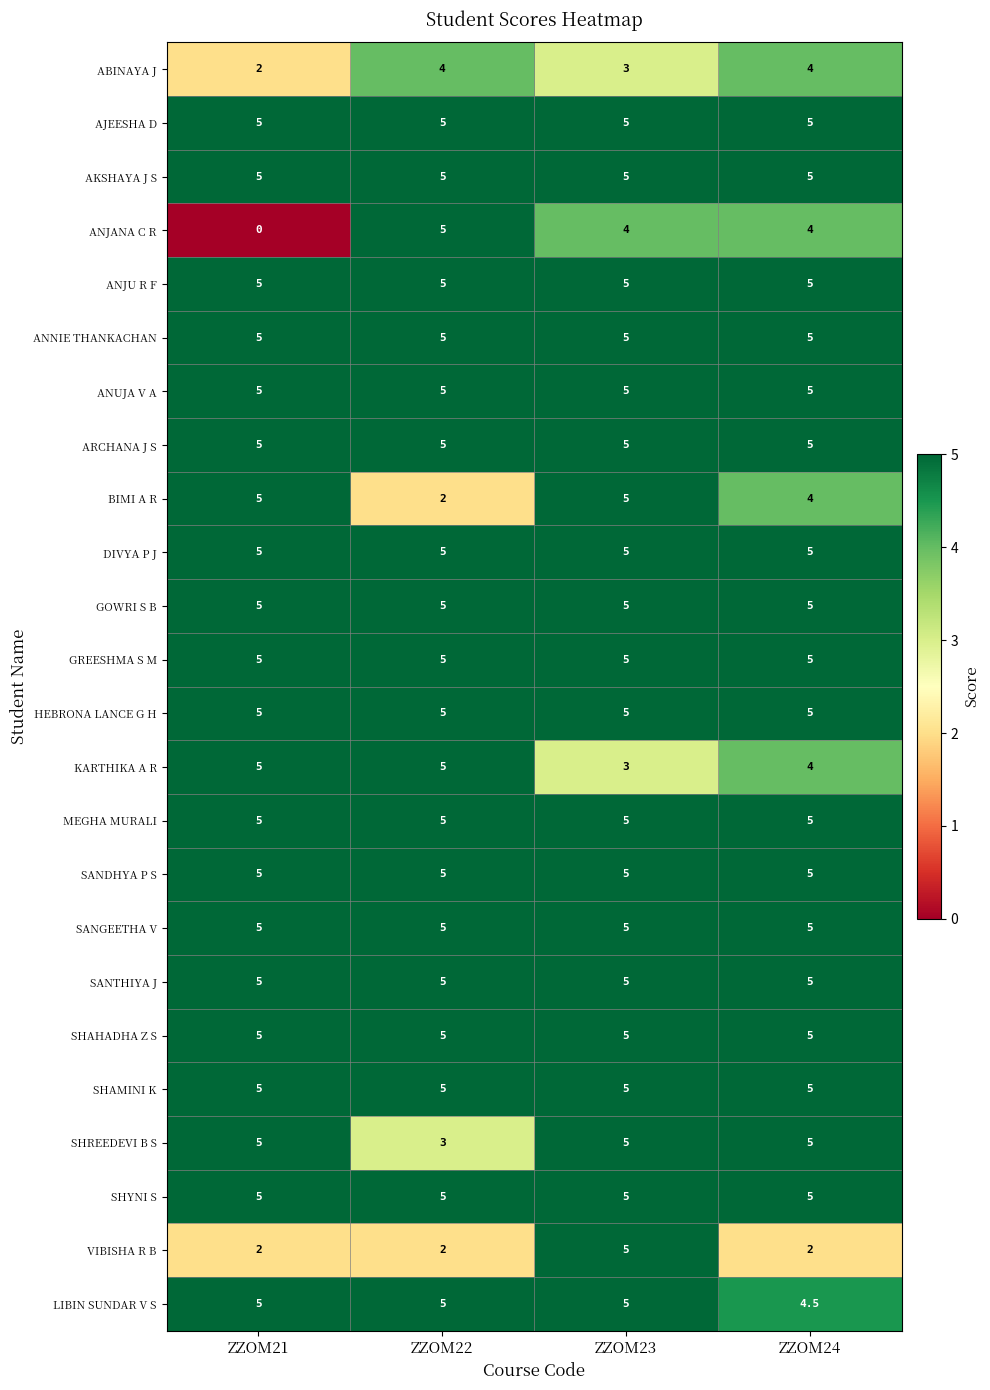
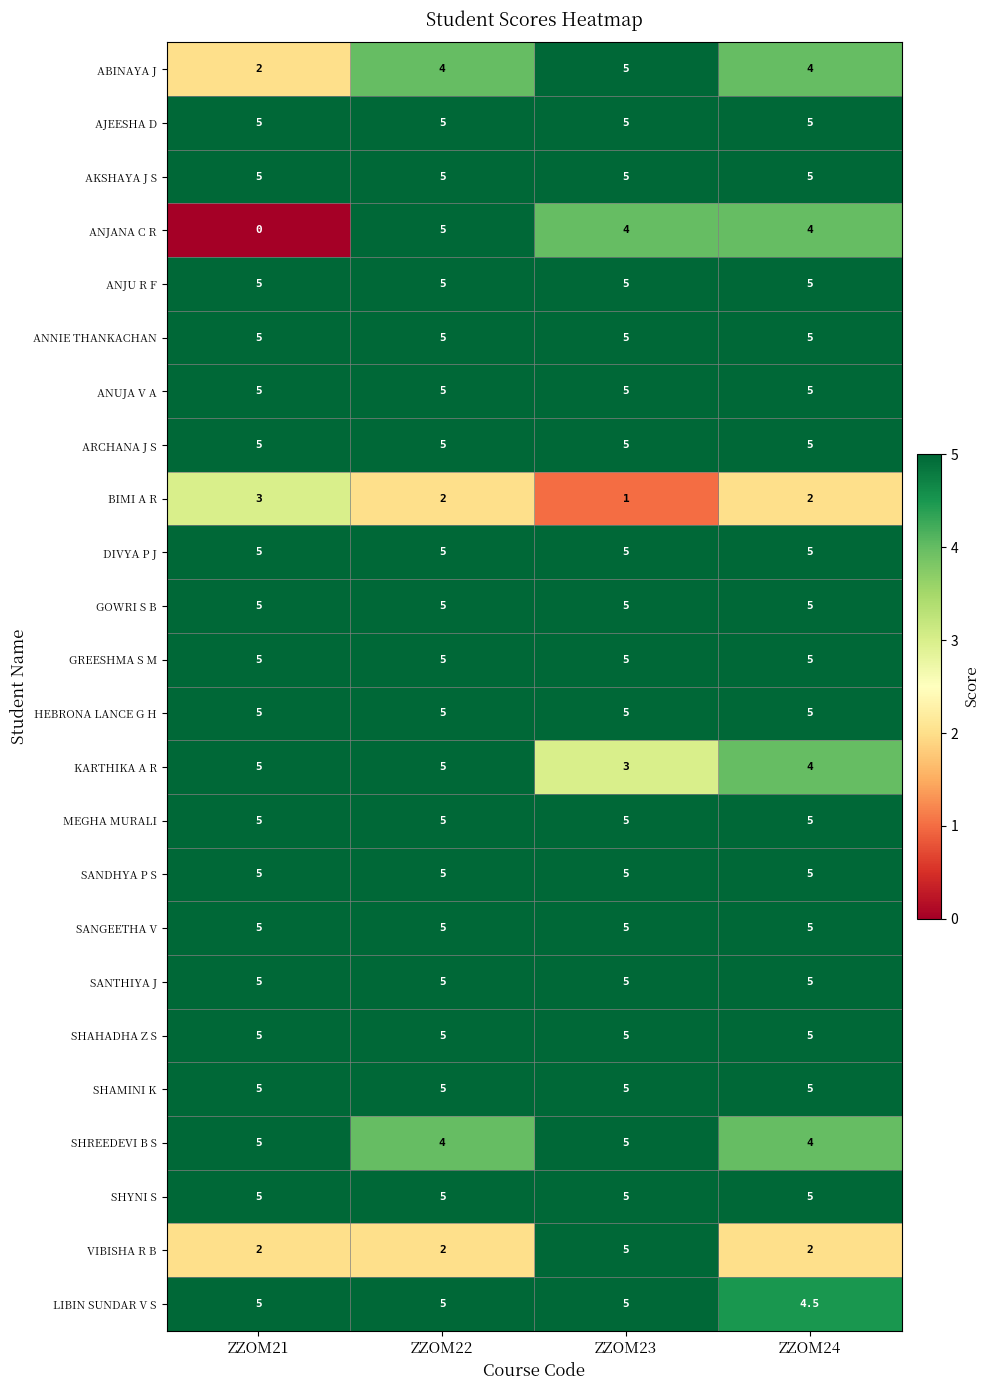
  {
    "ABINAYA J": {
      "ZZOM21": 2,
      "ZZOM22": 4,
-     "ZZOM23": 3,
+     "ZZOM23": 5,
      "ZZOM24": 4
    },
    "AJEESHA D": {
      "ZZOM21": 5,
      "ZZOM22": 5,
      "ZZOM23": 5,
      "ZZOM24": 5
    },
    "AKSHAYA J S": {
      "ZZOM21": 5,
      "ZZOM22": 5,
      "ZZOM23": 5,
      "ZZOM24": 5
    },
    "ANJANA C R": {
      "ZZOM21": 0,
      "ZZOM22": 5,
      "ZZOM23": 4,
      "ZZOM24": 4
    },
    "ANJU R F": {
      "ZZOM21": 5,
      "ZZOM22": 5,
      "ZZOM23": 5,
      "ZZOM24": 5
    },
    "ANNIE THANKACHAN": {
      "ZZOM21": 5,
      "ZZOM22": 5,
      "ZZOM23": 5,
      "ZZOM24": 5
    },
    "ANUJA V A": {
      "ZZOM21": 5,
      "ZZOM22": 5,
      "ZZOM23": 5,
      "ZZOM24": 5
    },
    "ARCHANA J S": {
      "ZZOM21": 5,
      "ZZOM22": 5,
      "ZZOM23": 5,
      "ZZOM24": 5
    },
    "BIMI A R": {
-     "ZZOM21": 5,
+     "ZZOM21": 3,
      "ZZOM22": 2,
-     "ZZOM23": 5,
-     "ZZOM24": 4
+     "ZZOM23": 1,
+     "ZZOM24": 2
    },
    "DIVYA P J": {
      "ZZOM21": 5,
      "ZZOM22": 5,
      "ZZOM23": 5,
      "ZZOM24": 5
    },
    "GOWRI S B": {
      "ZZOM21": 5,
      "ZZOM22": 5,
      "ZZOM23": 5,
      "ZZOM24": 5
    },
    "GREESHMA S M": {
      "ZZOM21": 5,
      "ZZOM22": 5,
      "ZZOM23": 5,
      "ZZOM24": 5
    },
    "HEBRONA LANCE G H": {
      "ZZOM21": 5,
      "ZZOM22": 5,
      "ZZOM23": 5,
      "ZZOM24": 5
    },
    "KARTHIKA A R": {
      "ZZOM21": 5,
      "ZZOM22": 5,
      "ZZOM23": 3,
      "ZZOM24": 4
    },
    "MEGHA MURALI": {
      "ZZOM21": 5,
      "ZZOM22": 5,
      "ZZOM23": 5,
      "ZZOM24": 5
    },
    "SANDHYA P S": {
      "ZZOM21": 5,
      "ZZOM22": 5,
      "ZZOM23": 5,
      "ZZOM24": 5
    },
    "SANGEETHA V": {
      "ZZOM21": 5,
      "ZZOM22": 5,
      "ZZOM23": 5,
      "ZZOM24": 5
    },
    "SANTHIYA J": {
      "ZZOM21": 5,
      "ZZOM22": 5,
      "ZZOM23": 5,
      "ZZOM24": 5
    },
    "SHAHADHA Z S": {
      "ZZOM21": 5,
      "ZZOM22": 5,
      "ZZOM23": 5,
      "ZZOM24": 5
    },
    "SHAMINI K": {
      "ZZOM21": 5,
      "ZZOM22": 5,
      "ZZOM23": 5,
      "ZZOM24": 5
    },
    "SHREEDEVI B S": {
      "ZZOM21": 5,
-     "ZZOM22": 3,
+     "ZZOM22": 4,
      "ZZOM23": 5,
-     "ZZOM24": 5
+     "ZZOM24": 4
    },
    "SHYNI S": {
      "ZZOM21": 5,
      "ZZOM22": 5,
      "ZZOM23": 5,
      "ZZOM24": 5
    },
    "VIBISHA R B": {
      "ZZOM21": 2,
      "ZZOM22": 2,
      "ZZOM23": 5,
      "ZZOM24": 2
    },
    "LIBIN SUNDAR V S": {
      "ZZOM21": 5,
      "ZZOM22": 5,
      "ZZOM23": 5,
      "ZZOM24": 4.5
    }
  }
